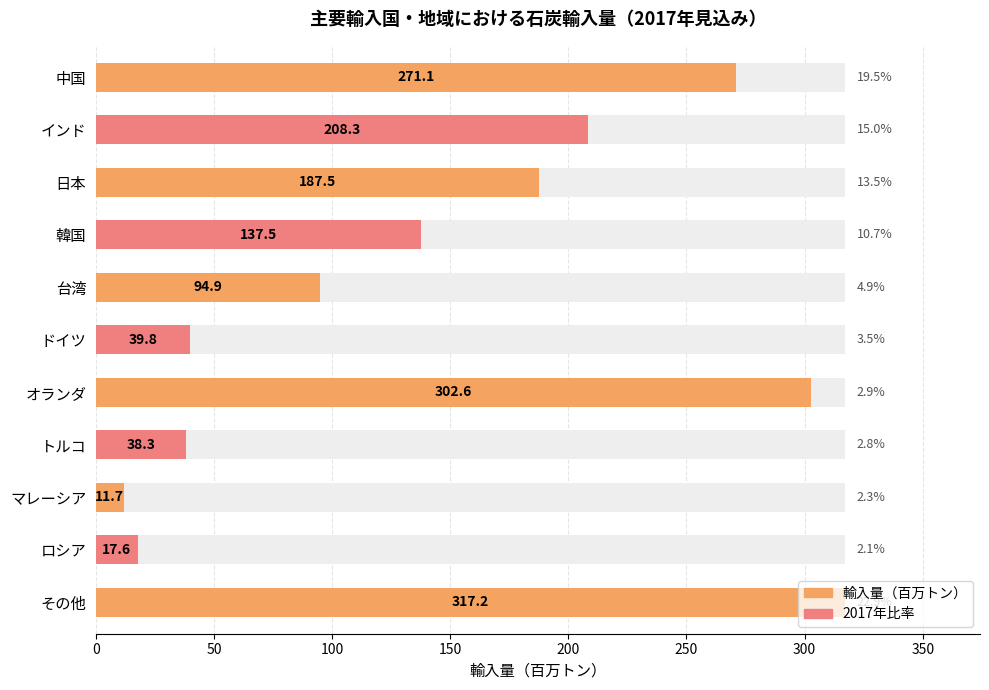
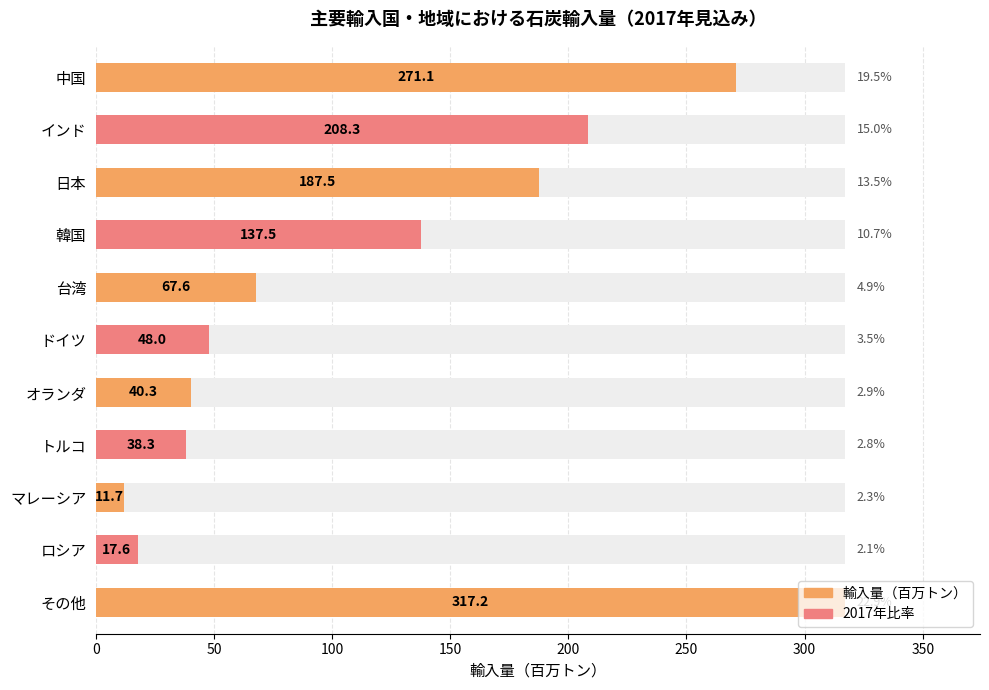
  {
    "輸入量（百万トン）": {
-     "台湾": 94.9,
-     "ドイツ": 39.8,
-     "オランダ": 302.6
+     "台湾": 67.6,
+     "ドイツ": 48.0,
+     "オランダ": 40.3
    }
  }
